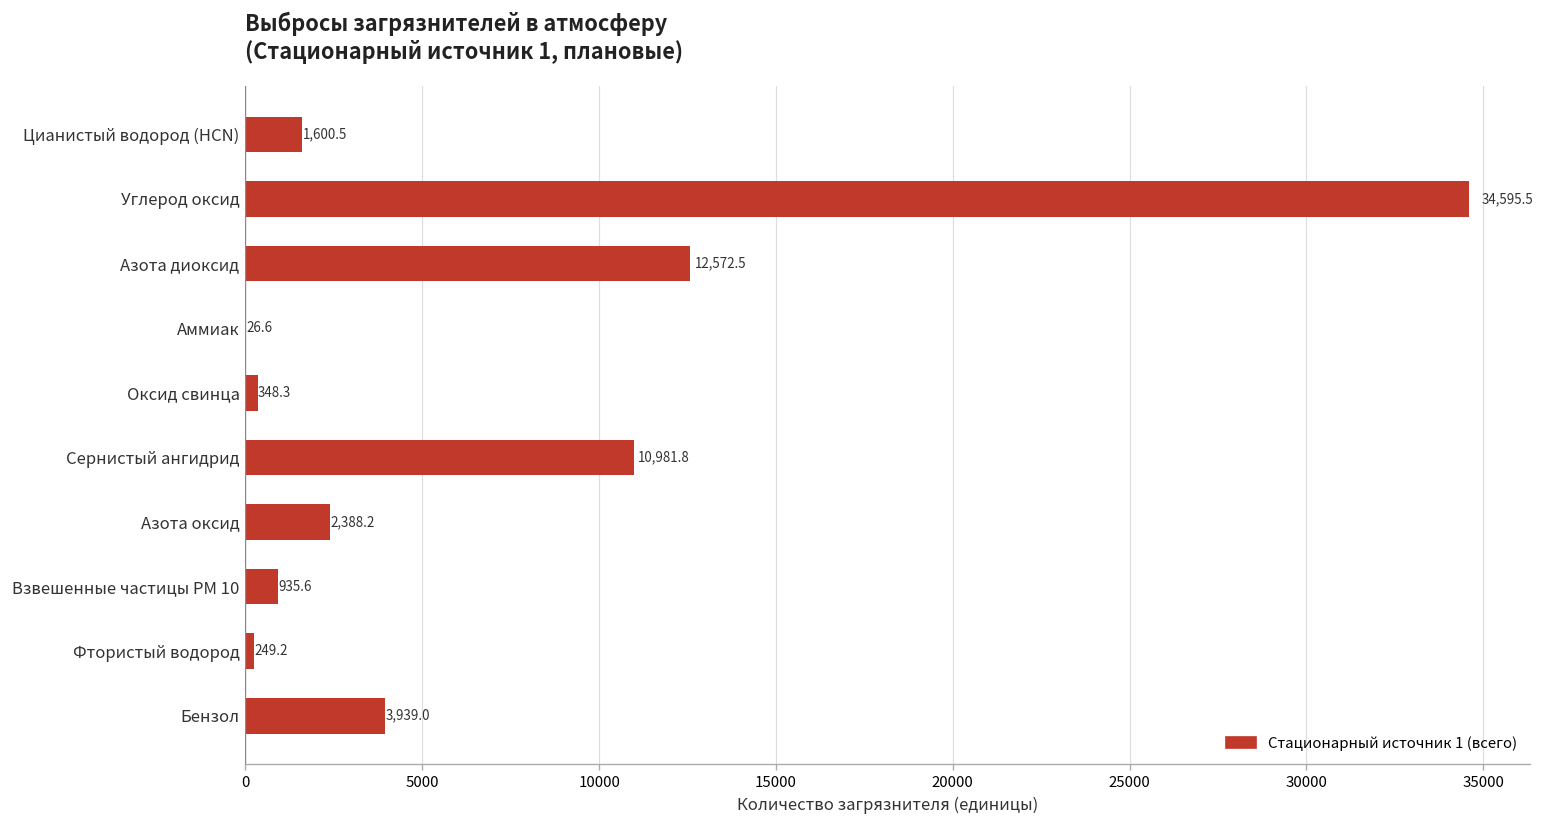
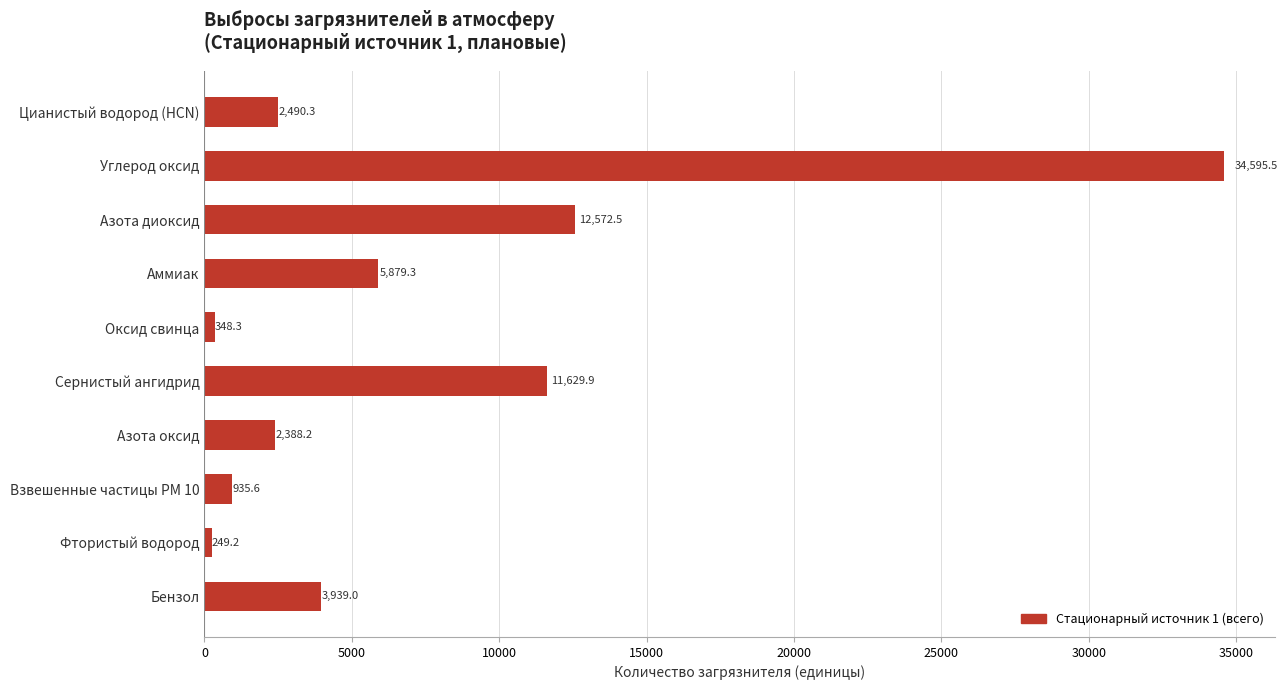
  {
-   "Цианистый водород (HCN)": "1,600.5",
+   "Цианистый водород (HCN)": "2,490.3",
    "Углерод оксид": "34,595.5",
    "Азота диоксид": "12,572.5",
-   "Аммиак": "26.6",
+   "Аммиак": "5,879.3",
    "Оксид свинца": "348.3",
-   "Сернистый ангидрид": "10,981.8",
+   "Сернистый ангидрид": "11,629.9",
    "Азота оксид": "2,388.2",
    "Взвешенные частицы PM 10": "935.6",
    "Фтористый водород": "249.2",
    "Бензол": "3,939.0"
  }
